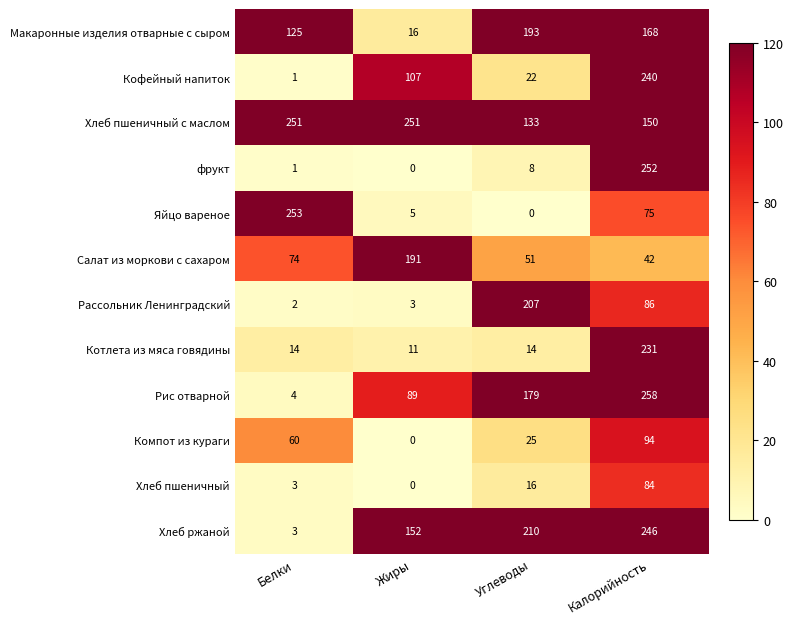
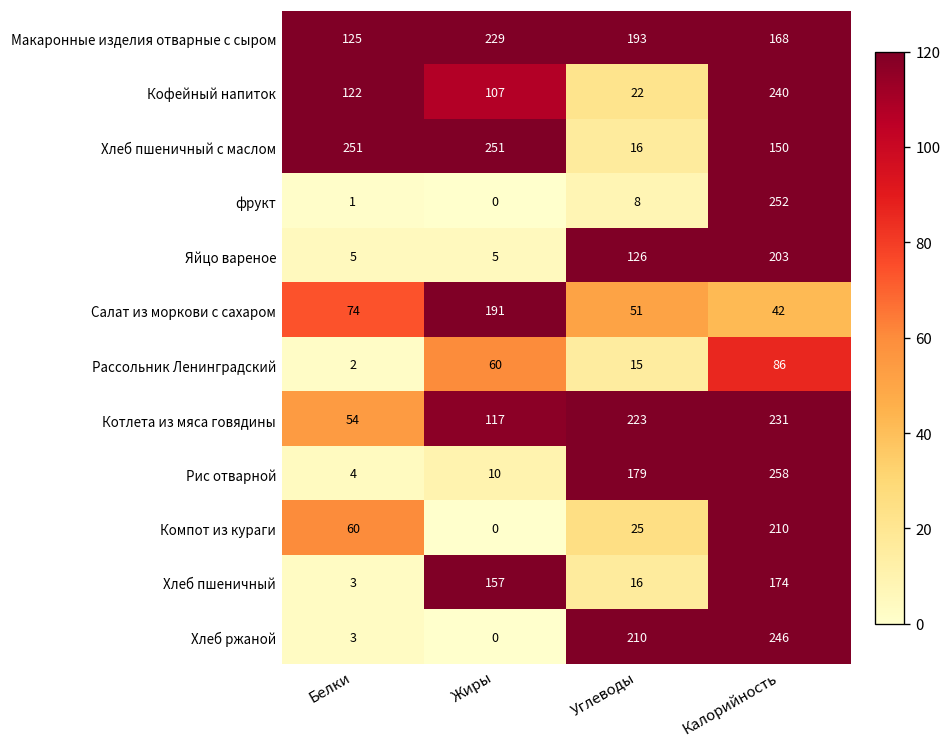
  {
    "Макаронные изделия отварные с сыром": {
      "Белки": 125,
-     "Жиры": 16,
+     "Жиры": 229,
      "Углеводы": 193,
      "Калорийность": 168
    },
    "Кофейный напиток": {
-     "Белки": 1,
+     "Белки": 122,
      "Жиры": 107,
      "Углеводы": 22,
      "Калорийность": 240
    },
    "Хлеб пшеничный с маслом": {
      "Белки": 251,
      "Жиры": 251,
-     "Углеводы": 133,
+     "Углеводы": 16,
      "Калорийность": 150
    },
    "фрукт": {
      "Белки": 1,
      "Жиры": 0,
      "Углеводы": 8,
      "Калорийность": 252
    },
    "Яйцо вареное": {
-     "Белки": 253,
+     "Белки": 5,
      "Жиры": 5,
-     "Углеводы": 0,
-     "Калорийность": 75
+     "Углеводы": 126,
+     "Калорийность": 203
    },
    "Салат из моркови с сахаром": {
      "Белки": 74,
      "Жиры": 191,
      "Углеводы": 51,
      "Калорийность": 42
    },
    "Рассольник Ленинградский": {
      "Белки": 2,
-     "Жиры": 3,
-     "Углеводы": 207,
+     "Жиры": 60,
+     "Углеводы": 15,
      "Калорийность": 86
    },
    "Котлета из мяса говядины": {
-     "Белки": 14,
-     "Жиры": 11,
-     "Углеводы": 14,
+     "Белки": 54,
+     "Жиры": 117,
+     "Углеводы": 223,
      "Калорийность": 231
    },
    "Рис отварной": {
      "Белки": 4,
-     "Жиры": 89,
+     "Жиры": 10,
      "Углеводы": 179,
      "Калорийность": 258
    },
    "Компот из кураги": {
      "Белки": 60,
      "Жиры": 0,
      "Углеводы": 25,
-     "Калорийность": 94
+     "Калорийность": 210
    },
    "Хлеб пшеничный": {
      "Белки": 3,
-     "Жиры": 0,
+     "Жиры": 157,
      "Углеводы": 16,
-     "Калорийность": 84
+     "Калорийность": 174
    },
    "Хлеб ржаной": {
      "Белки": 3,
-     "Жиры": 152,
+     "Жиры": 0,
      "Углеводы": 210,
      "Калорийность": 246
    }
  }
